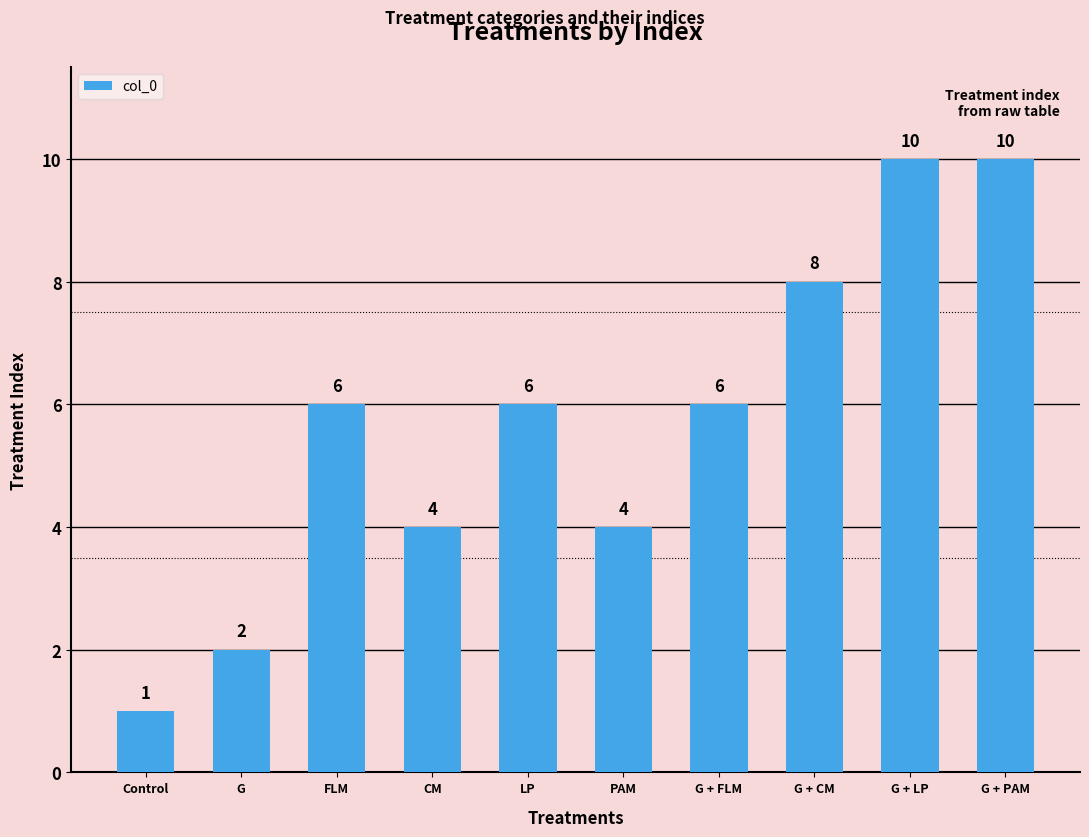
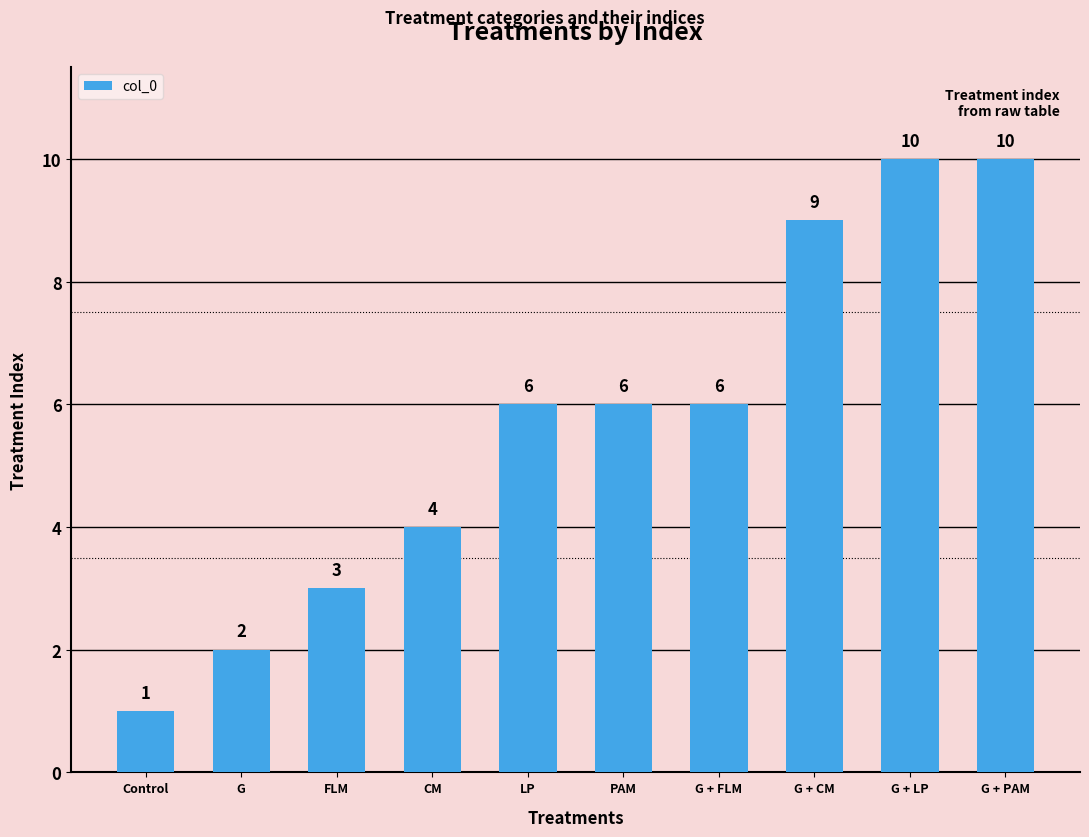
  {
    "Control": 1,
    "G": 2,
-   "FLM": 6,
+   "FLM": 3,
    "CM": 4,
    "LP": 6,
-   "PAM": 4,
+   "PAM": 6,
    "G + FLM": 6,
-   "G + CM": 8,
+   "G + CM": 9,
    "G + LP": 10,
    "G + PAM": 10
  }
